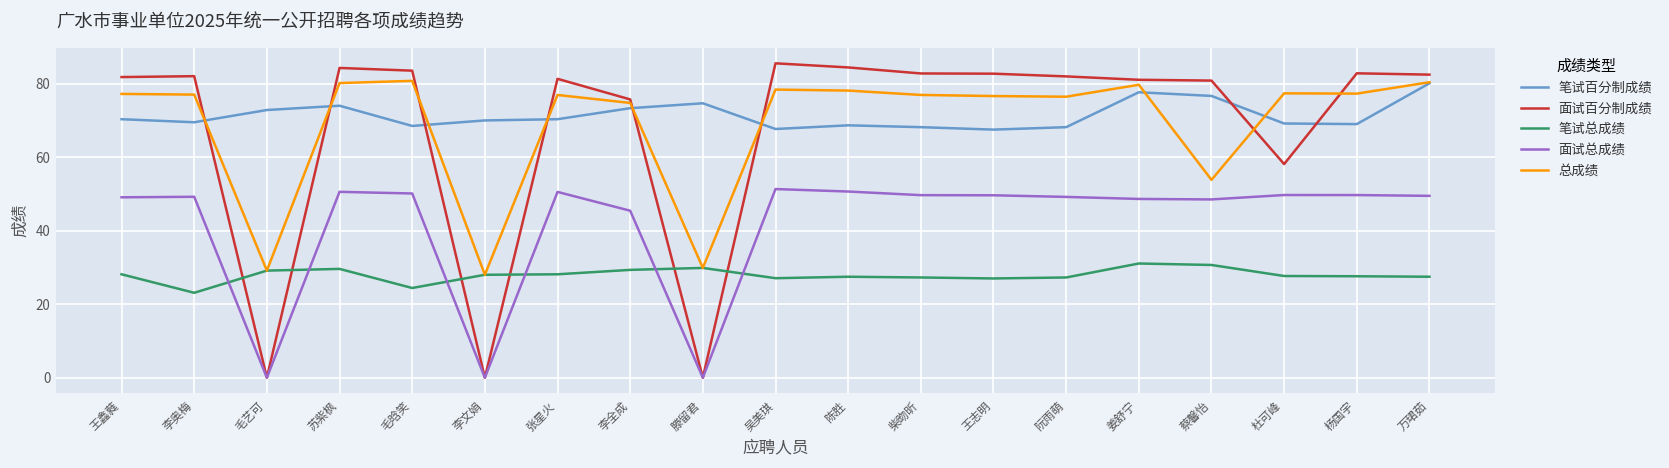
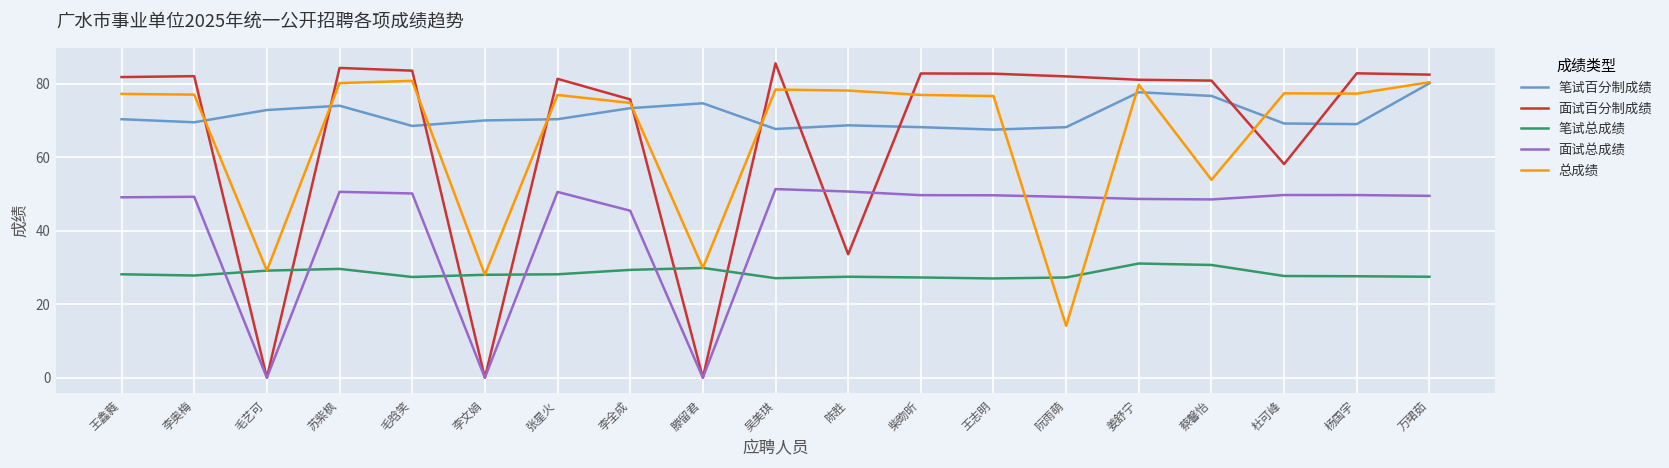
  {
    "笔试百分制成绩": {
      "王鑫蕤": 70,
      "李奥梅": 70,
      "毛艺可": 73,
      "苏紫枫": 74,
      "毛晗笑": 69,
      "李文娟": 70,
      "张星火": 70,
      "李全成": 73,
      "滕留君": 75,
      "吴美琪": 68,
      "陈胜": 69,
      "柴昒昕": 68,
      "王志明": 68,
      "阮雨萌": 68,
      "姜舒宁": 78,
      "蔡馨怡": 77,
      "杜可峰": 69,
      "杨国宇": 69
    },
    "面试百分制成绩": {
      "王鑫蕤": 82,
      "李奥梅": 82,
      "苏紫枫": 84,
      "毛晗笑": 84,
      "张星火": 81,
      "李全成": 76,
      "吴美琪": 86,
-     "陈胜": 84,
+     "陈胜": 34,
      "柴昒昕": 83,
      "王志明": 83,
      "阮雨萌": 82,
      "姜舒宁": 81,
      "蔡馨怡": 81,
      "杜可峰": 58,
      "杨国宇": 83,
      "万珺茹": 82
    },
    "笔试总成绩": {
      "王鑫蕤": 28,
-     "李奥梅": 23,
+     "李奥梅": 28,
      "苏紫枫": 30,
-     "毛晗笑": 24,
+     "毛晗笑": 27,
      "张星火": 28,
      "李全成": 29,
      "吴美琪": 27,
      "陈胜": 27,
      "柴昒昕": 27,
      "王志明": 27,
      "阮雨萌": 27,
      "姜舒宁": 31,
      "蔡馨怡": 31,
      "杜可峰": 28,
      "杨国宇": 28,
      "万珺茹": 27
    },
    "面试总成绩": {
      "王鑫蕤": 49,
      "李奥梅": 49,
      "苏紫枫": 51,
      "毛晗笑": 50,
      "张星火": 51,
      "李全成": 45,
      "吴美琪": 51,
      "陈胜": 51,
      "柴昒昕": 50,
      "王志明": 50,
      "阮雨萌": 49,
      "姜舒宁": 49,
      "蔡馨怡": 49,
      "杜可峰": 50,
      "杨国宇": 50,
      "万珺茹": 49
    },
    "总成绩": {
      "王鑫蕤": 77,
      "李奥梅": 77,
      "苏紫枫": 80,
      "毛晗笑": 81,
      "张星火": 77,
      "李全成": 75,
      "吴美琪": 78,
      "陈胜": 78,
      "柴昒昕": 77,
      "王志明": 77,
-     "阮雨萌": 76,
+     "阮雨萌": 14,
      "姜舒宁": 80,
      "蔡馨怡": 54,
      "杜可峰": 77,
      "杨国宇": 77
    }
  }
